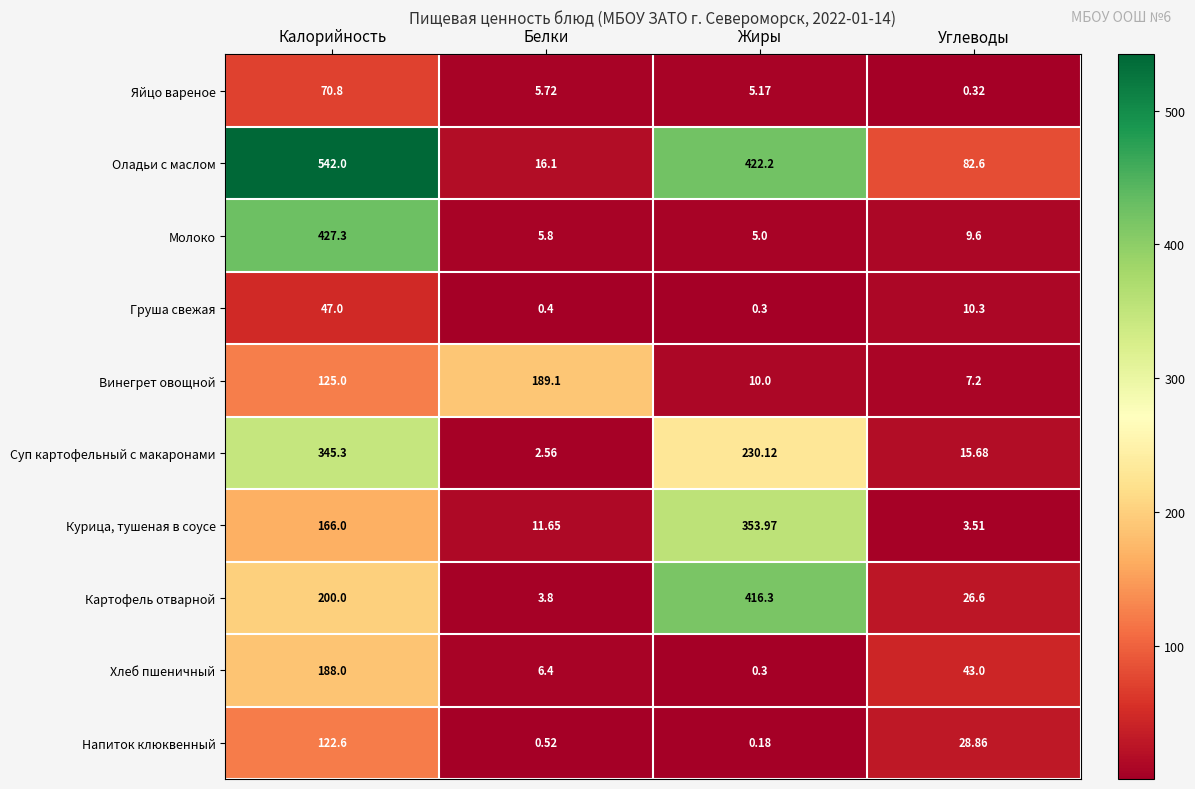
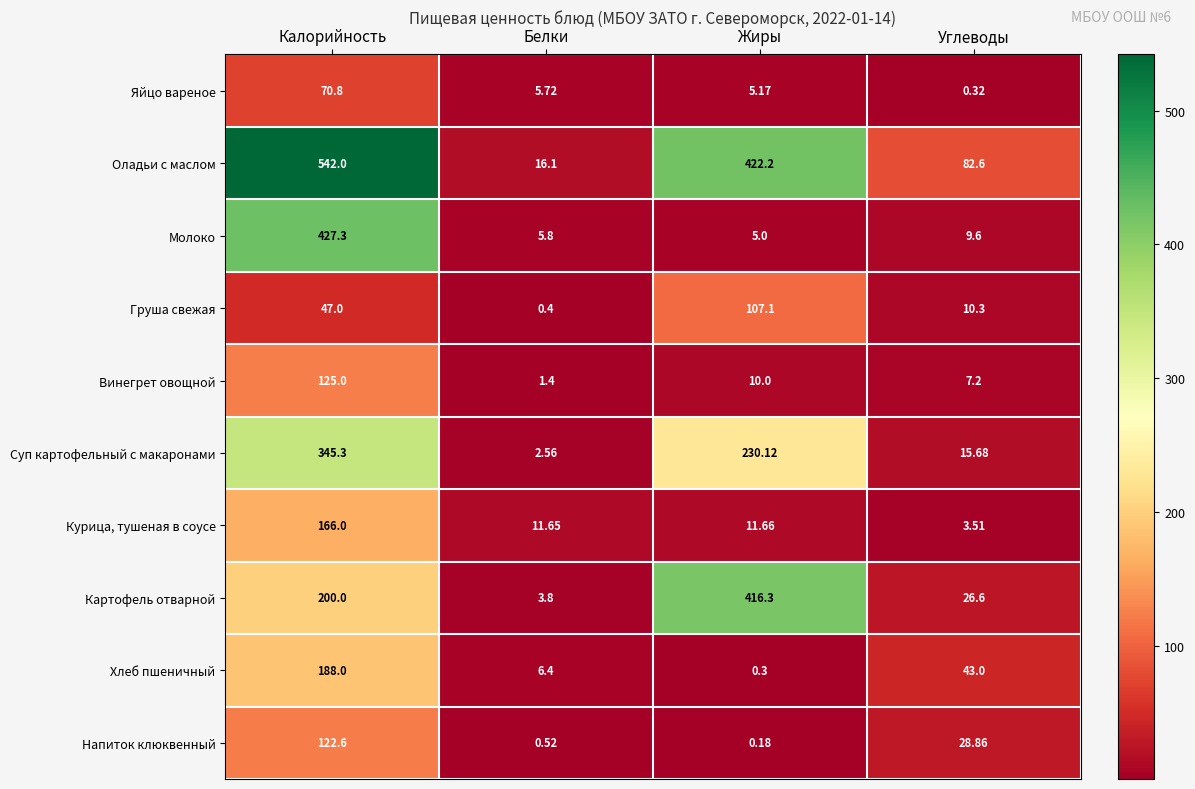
  {
    "Яйцо вареное": {
      "Калорийность": 70.8,
      "Белки": 5.72,
      "Жиры": 5.17,
      "Углеводы": 0.32
    },
    "Оладьи с маслом": {
      "Калорийность": 542.0,
      "Белки": 16.1,
      "Жиры": 422.2,
      "Углеводы": 82.6
    },
    "Молоко": {
      "Калорийность": 427.3,
      "Белки": 5.8,
      "Жиры": 5.0,
      "Углеводы": 9.6
    },
    "Груша свежая": {
      "Калорийность": 47.0,
      "Белки": 0.4,
-     "Жиры": 0.3,
+     "Жиры": 107.1,
      "Углеводы": 10.3
    },
    "Винегрет овощной": {
      "Калорийность": 125.0,
-     "Белки": 189.1,
+     "Белки": 1.4,
      "Жиры": 10.0,
      "Углеводы": 7.2
    },
    "Суп картофельный с макаронами": {
      "Калорийность": 345.3,
      "Белки": 2.56,
      "Жиры": 230.12,
      "Углеводы": 15.68
    },
    "Курица, тушеная в соусе": {
      "Калорийность": 166.0,
      "Белки": 11.65,
-     "Жиры": 353.97,
+     "Жиры": 11.66,
      "Углеводы": 3.51
    },
    "Картофель отварной": {
      "Калорийность": 200.0,
      "Белки": 3.8,
      "Жиры": 416.3,
      "Углеводы": 26.6
    },
    "Хлеб пшеничный": {
      "Калорийность": 188.0,
      "Белки": 6.4,
      "Жиры": 0.3,
      "Углеводы": 43.0
    },
    "Напиток клюквенный": {
      "Калорийность": 122.6,
      "Белки": 0.52,
      "Жиры": 0.18,
      "Углеводы": 28.86
    }
  }
